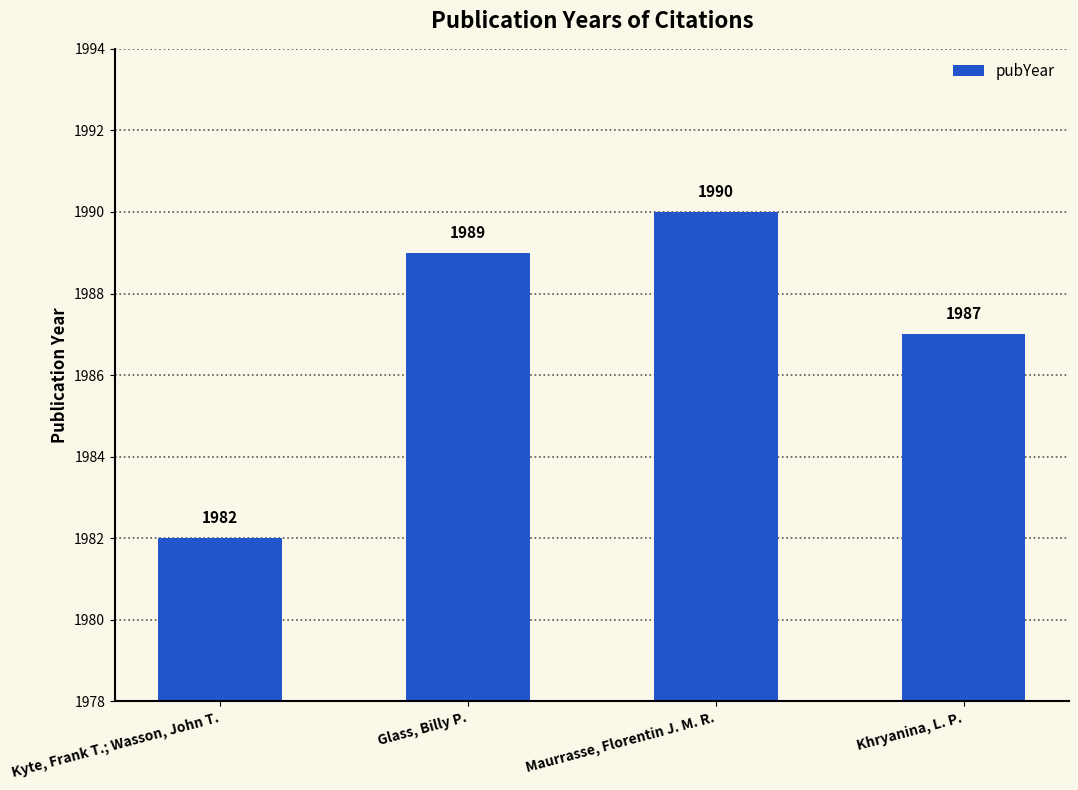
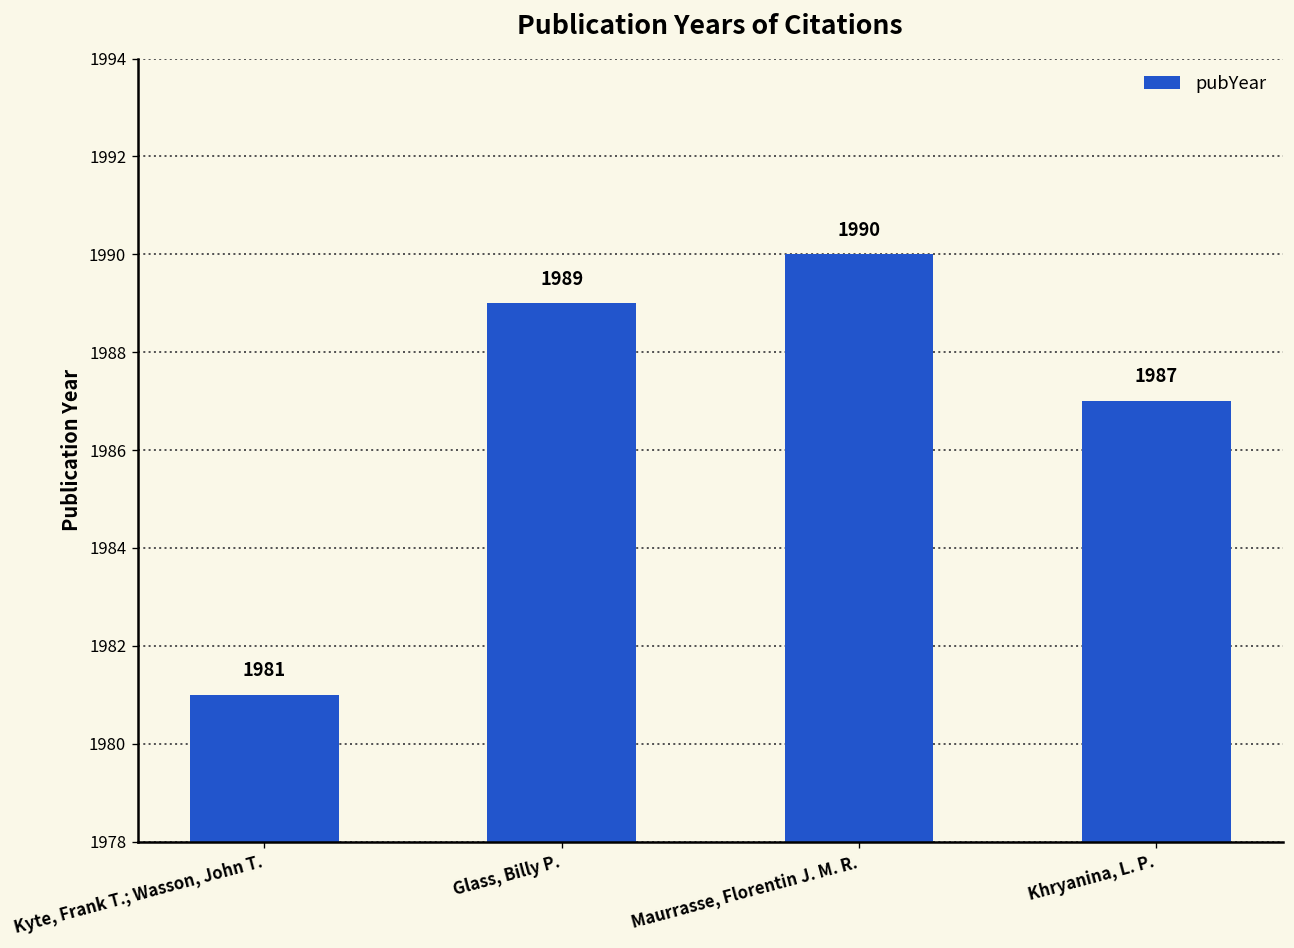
  {
-   "Kyte, Frank T.; Wasson, John T.": 1982,
+   "Kyte, Frank T.; Wasson, John T.": 1981,
    "Glass, Billy P.": 1989,
    "Maurrasse, Florentin J. M. R.": 1990,
    "Khryanina, L. P.": 1987
  }
